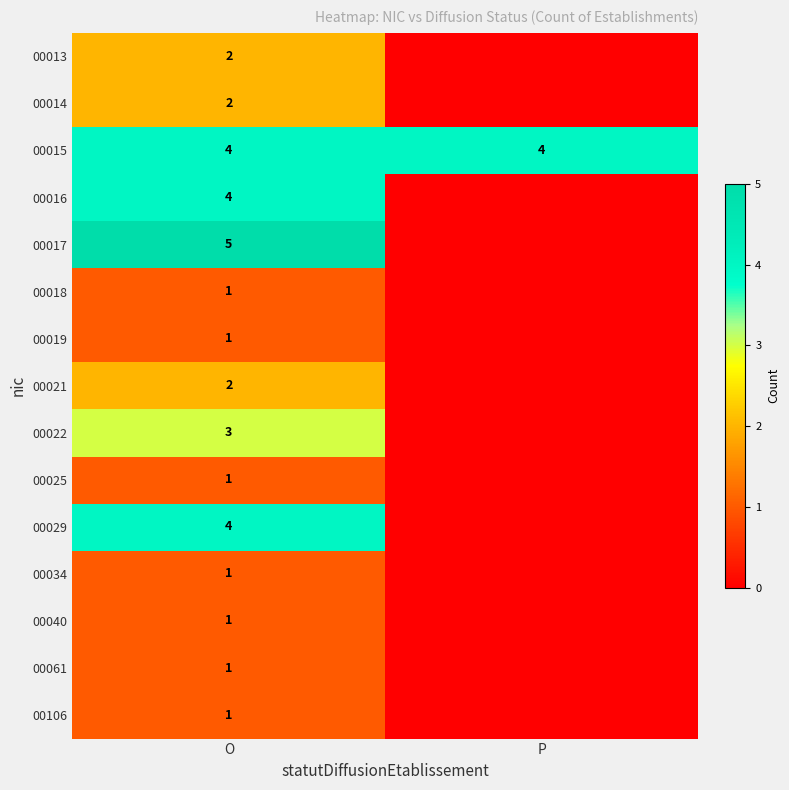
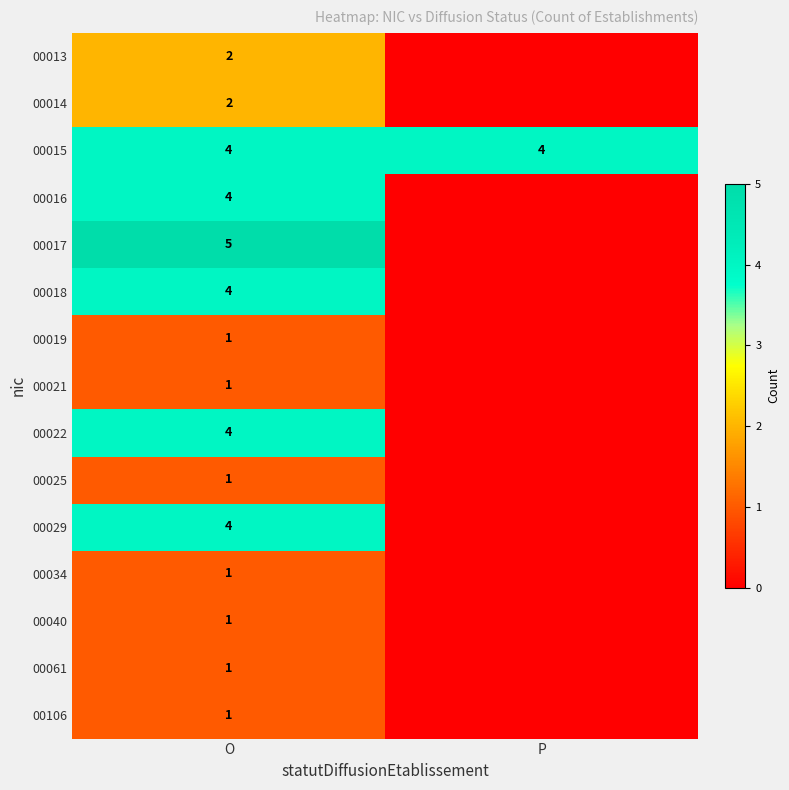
  {
    "00013": {
      "O": 2
    },
    "00014": {
      "O": 2
    },
    "00015": {
      "O": 4,
      "P": 4
    },
    "00016": {
      "O": 4
    },
    "00017": {
      "O": 5
    },
    "00018": {
-     "O": 1
+     "O": 4
    },
    "00019": {
      "O": 1
    },
    "00021": {
-     "O": 2
+     "O": 1
    },
    "00022": {
-     "O": 3
+     "O": 4
    },
    "00025": {
      "O": 1
    },
    "00029": {
      "O": 4
    },
    "00034": {
      "O": 1
    },
    "00040": {
      "O": 1
    },
    "00061": {
      "O": 1
    },
    "00106": {
      "O": 1
    }
  }
